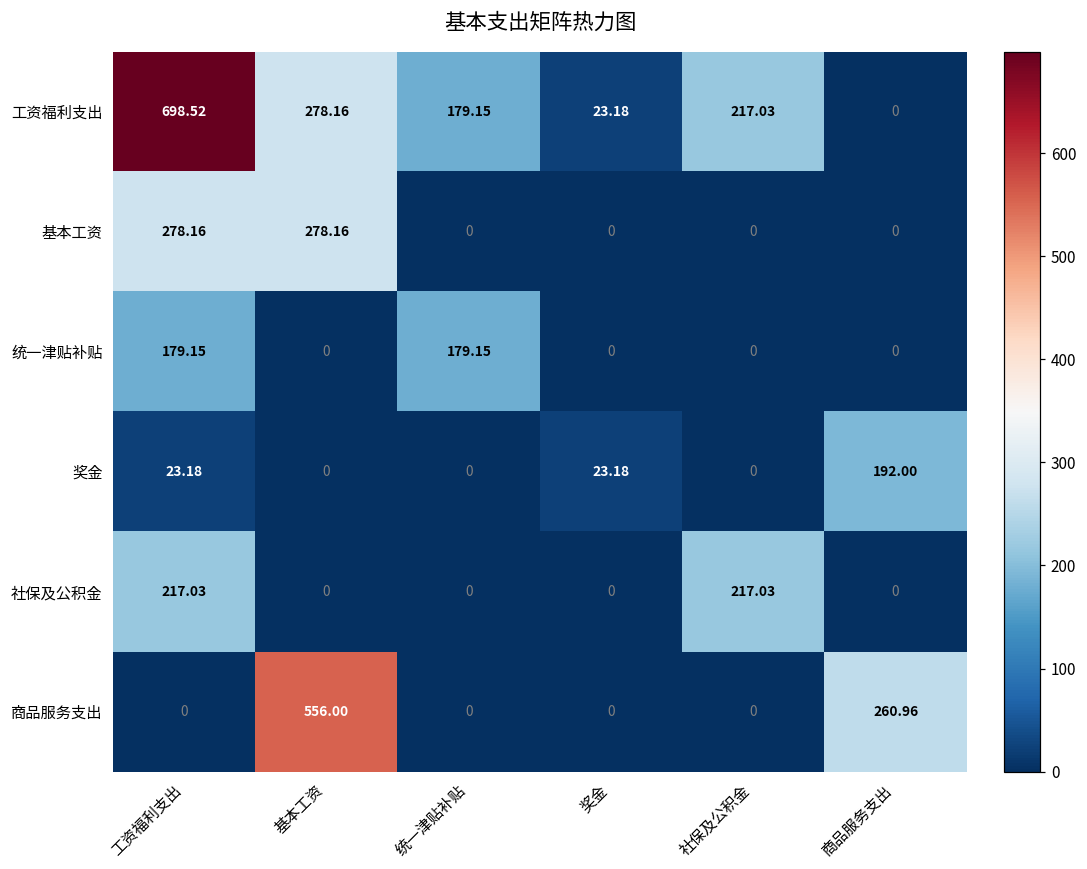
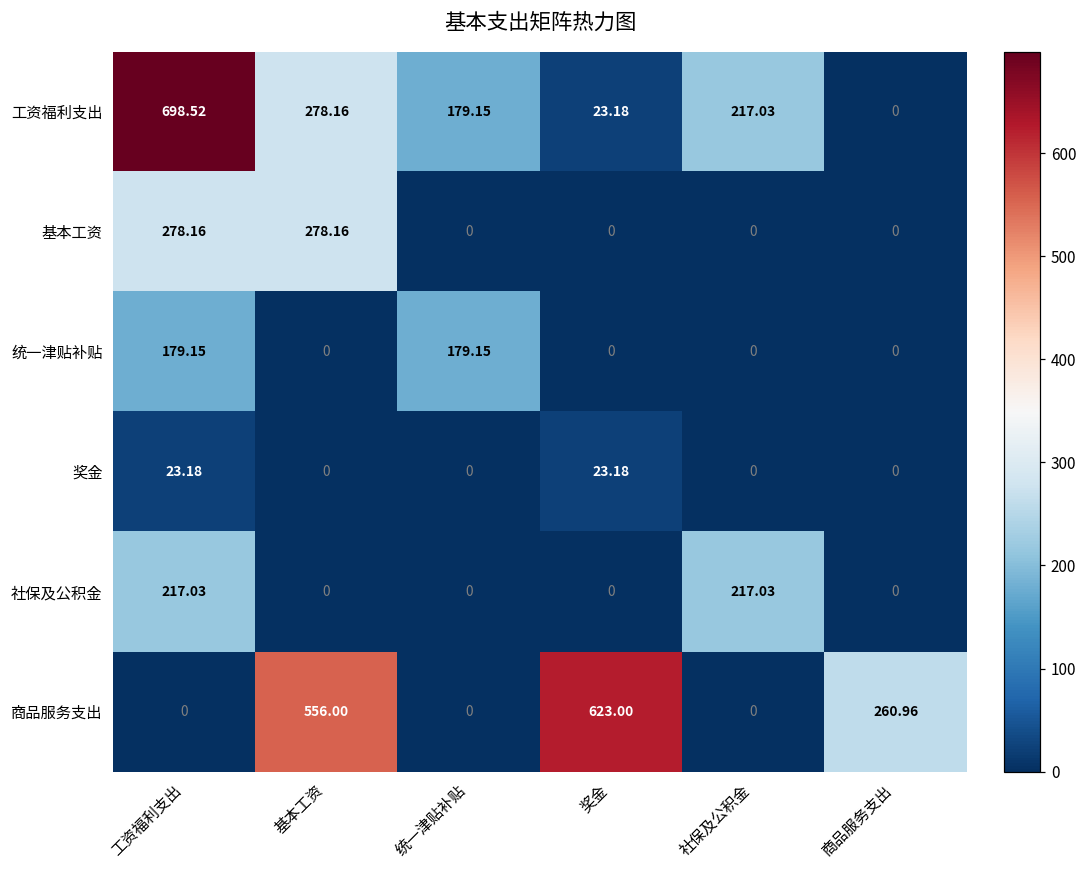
  {
    "工资福利支出": {
      "工资福利支出": 698.52,
      "基本工资": 278.16,
      "统一津贴补贴": 179.15,
      "奖金": 23.18,
      "社保及公积金": 217.03,
      "商品服务支出": 0
    },
    "基本工资": {
      "工资福利支出": 278.16,
      "基本工资": 278.16,
      "统一津贴补贴": 0,
      "奖金": 0,
      "社保及公积金": 0,
      "商品服务支出": 0
    },
    "统一津贴补贴": {
      "工资福利支出": 179.15,
      "基本工资": 0,
      "统一津贴补贴": 179.15,
      "奖金": 0,
      "社保及公积金": 0,
      "商品服务支出": 0
    },
    "奖金": {
      "工资福利支出": 23.18,
      "基本工资": 0,
      "统一津贴补贴": 0,
      "奖金": 23.18,
      "社保及公积金": 0,
-     "商品服务支出": 192.00
+     "商品服务支出": 0
    },
    "社保及公积金": {
      "工资福利支出": 217.03,
      "基本工资": 0,
      "统一津贴补贴": 0,
      "奖金": 0,
      "社保及公积金": 217.03,
      "商品服务支出": 0
    },
    "商品服务支出": {
      "工资福利支出": 0,
      "基本工资": 556.00,
      "统一津贴补贴": 0,
-     "奖金": 0,
+     "奖金": 623.00,
      "社保及公积金": 0,
      "商品服务支出": 260.96
    }
  }
